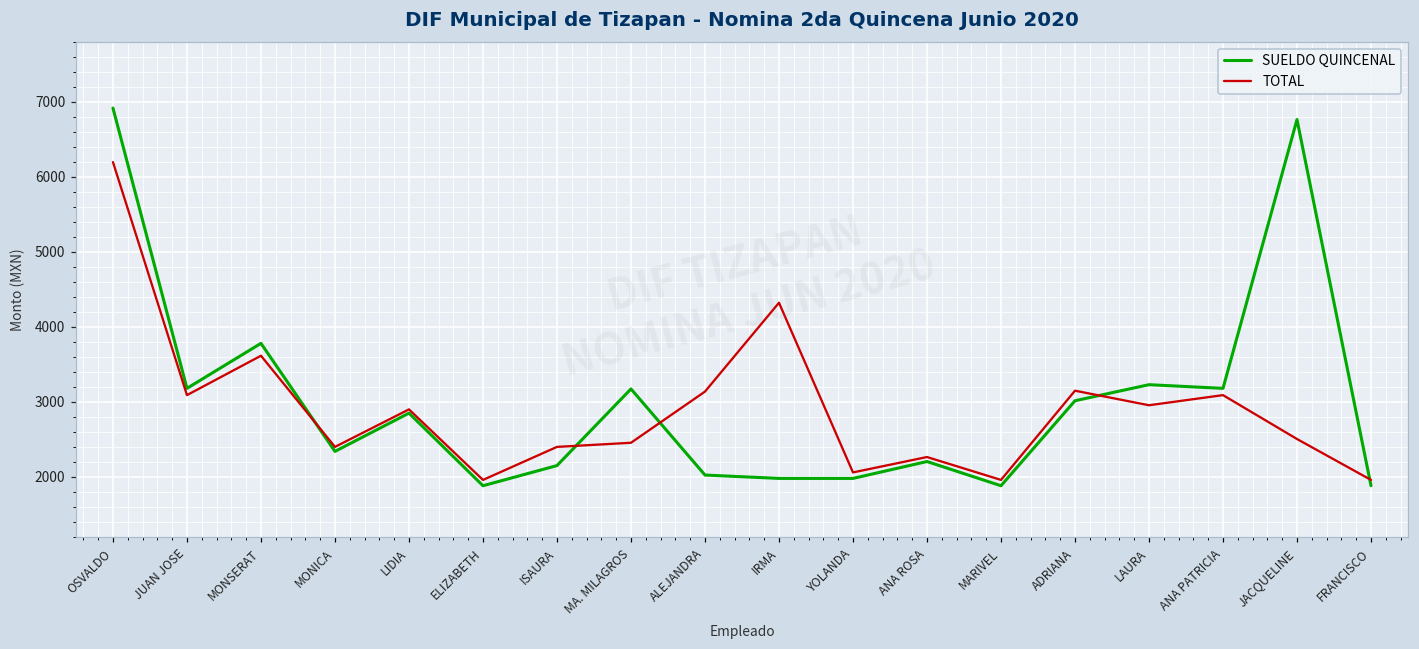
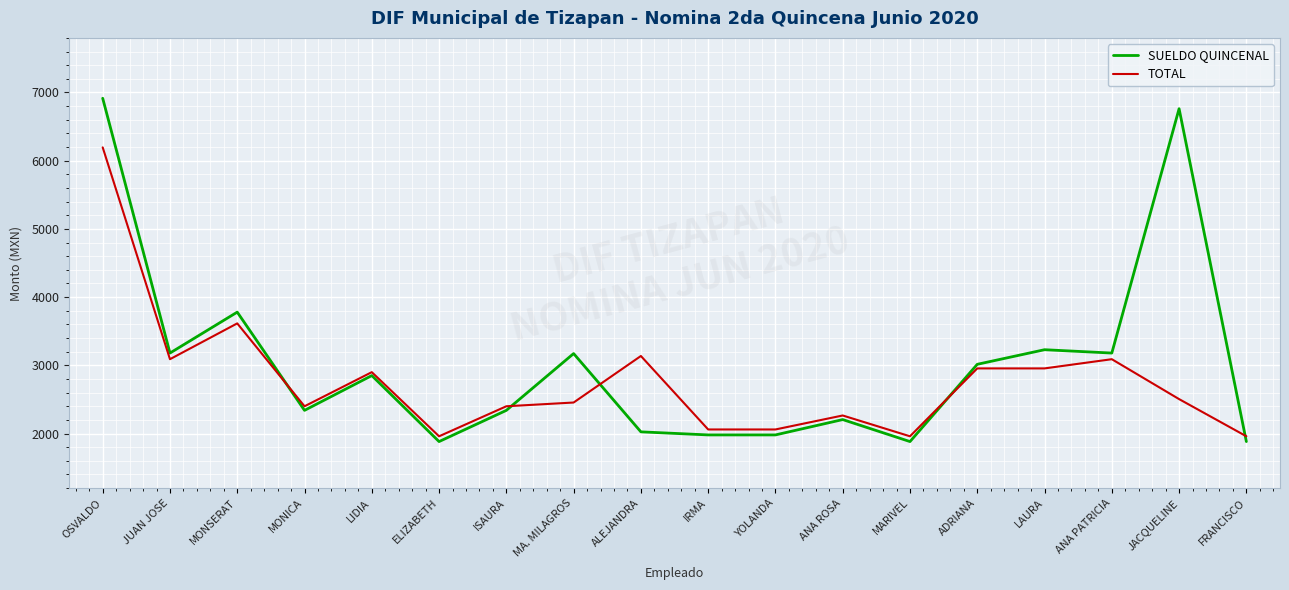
  {
    "SUELDO QUINCENAL": {
      "OSVALDO": 6900,
      "JUAN JOSE": 3200,
      "MONSERAT": 3800,
      "MONICA": 2300,
      "LIDIA": 2900,
      "ELIZABETH": 1900,
-     "ISAURA": 2200,
+     "ISAURA": 2300,
      "MA. MILAGROS": 3200,
      "ALEJANDRA": 2000,
      "IRMA": 2000,
      "YOLANDA": 2000,
      "ANA ROSA": 2200,
      "MARIVEL": 1900,
      "ADRIANA": 3000,
      "LAURA": 3200,
      "ANA PATRICIA": 3200,
      "JACQUELINE": 6800,
      "FRANCISCO": 1900
    },
    "TOTAL": {
      "OSVALDO": 6200,
      "JUAN JOSE": 3100,
      "MONSERAT": 3600,
      "MONICA": 2400,
      "LIDIA": 2900,
      "ELIZABETH": 2000,
      "ISAURA": 2400,
      "MA. MILAGROS": 2500,
      "ALEJANDRA": 3100,
-     "IRMA": 4300,
+     "IRMA": 2100,
      "YOLANDA": 2100,
      "ANA ROSA": 2300,
      "MARIVEL": 2000,
-     "ADRIANA": 3100,
+     "ADRIANA": 3000,
      "LAURA": 3000,
      "ANA PATRICIA": 3100,
      "JACQUELINE": 2500,
      "FRANCISCO": 2000
    }
  }
